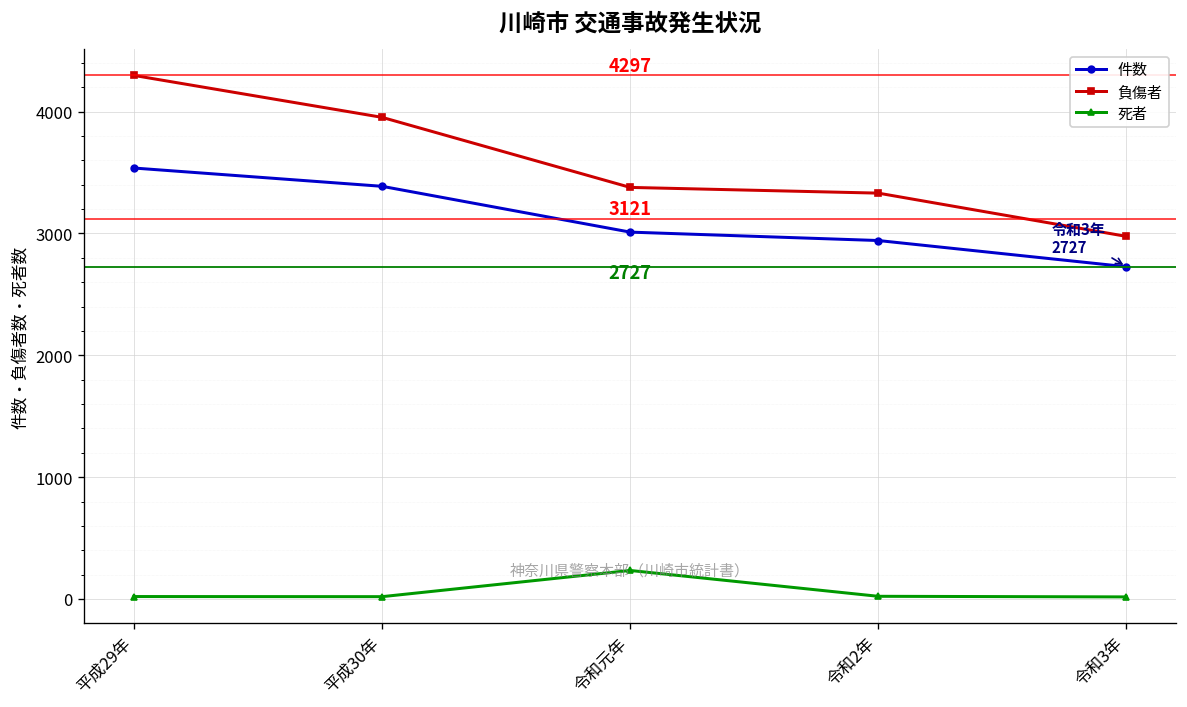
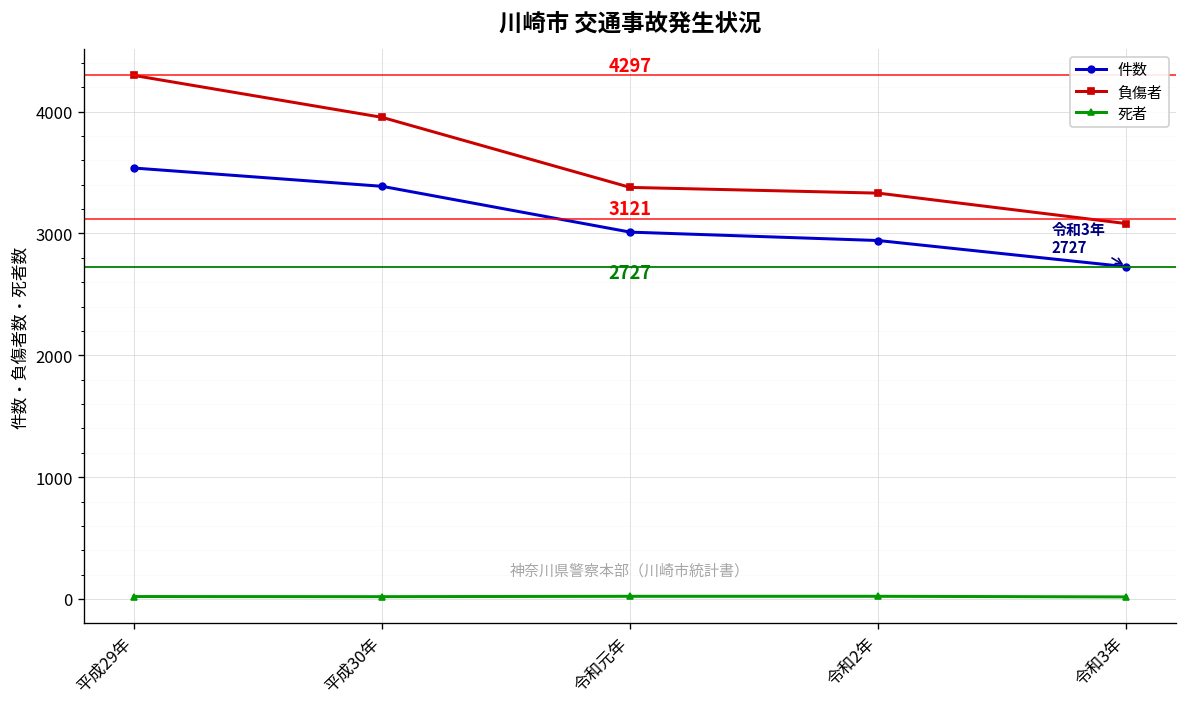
  {
    "件数": {
      "令和3年": 2727
    },
    "負傷者": {
      "平成29年": 4300,
      "平成30年": 3950,
      "令和2年": 3330,
-     "令和3年": 2980
+     "令和3年": 3080
    },
    "死者": {
      "平成29年": 20,
      "平成30年": 20,
-     "令和元年": 230,
+     "令和元年": 20,
      "令和2年": 20,
      "令和3年": 20
    }
  }
